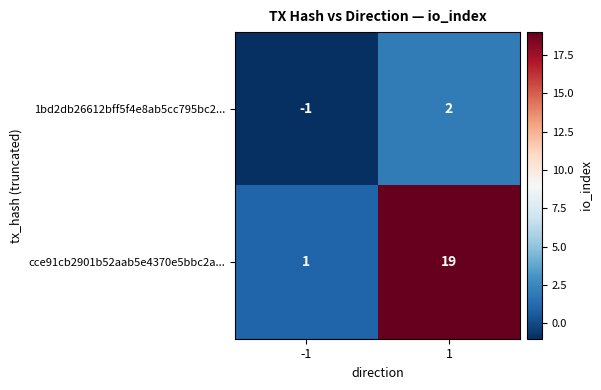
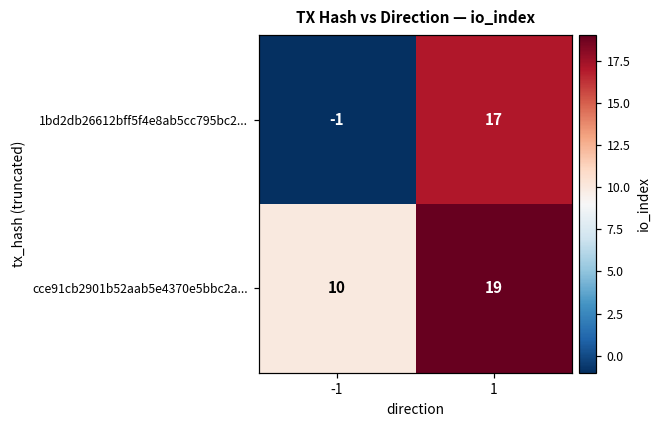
  {
    "1bd2db26612bff5f4e8ab5cc795bc2...": {
      "-1": -1,
-     "1": 2
+     "1": 17
    },
    "cce91cb2901b52aab5e4370e5bbc2a...": {
-     "-1": 1,
+     "-1": 10,
      "1": 19
    }
  }
